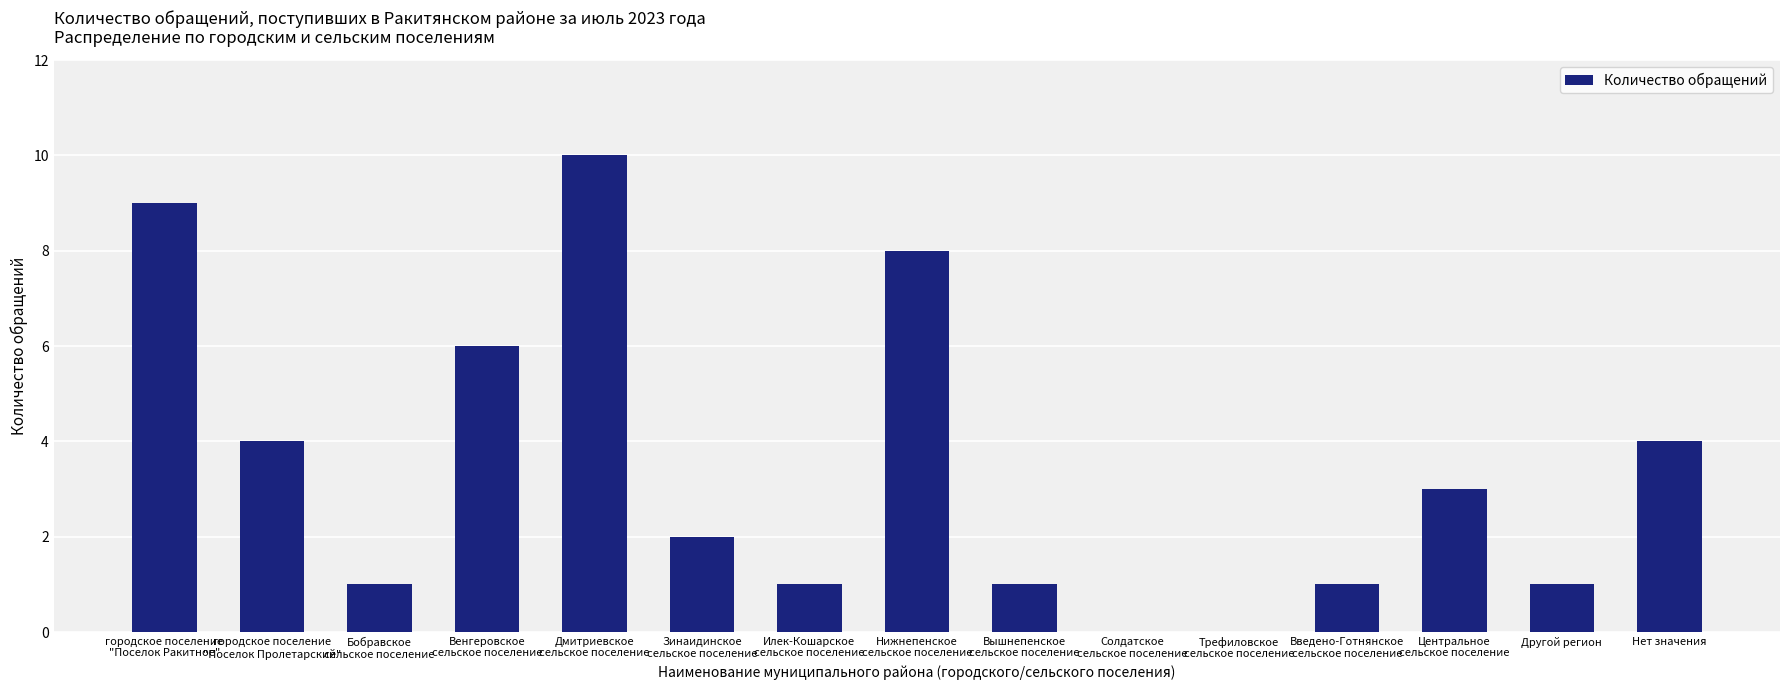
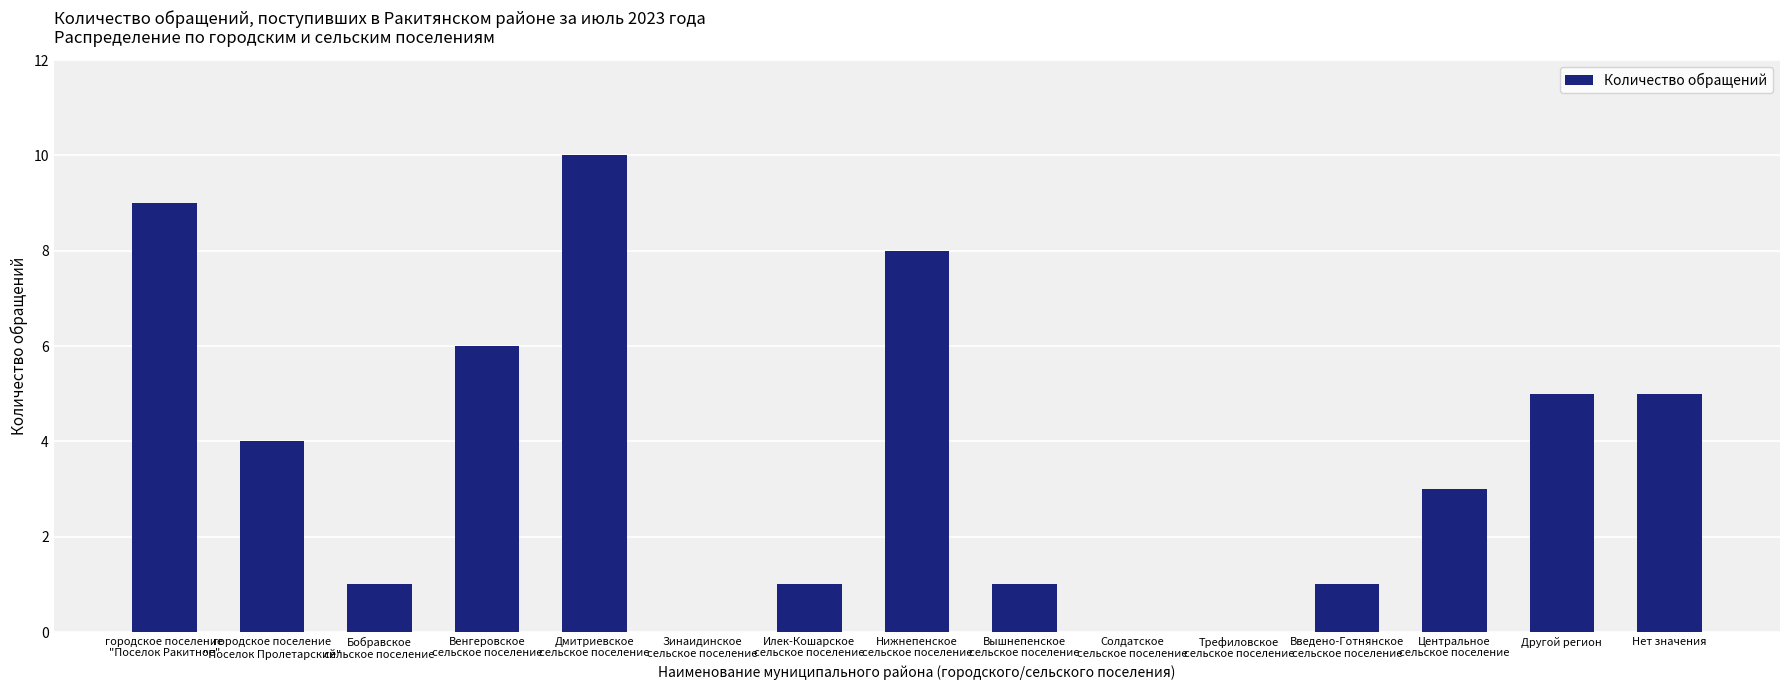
  {
    "городское поселение \"Поселок Пролетарский\"": 4,
    "Венгеровское сельское поселение": 6,
    "Дмитриевское сельское поселение": 10,
-   "Зинаидинское сельское поселение": 2,
+   "Зинаидинское сельское поселение": 0,
    "Илек-Кошарское сельское поселение": 1,
    "Нижнепенское сельское поселение": 8,
    "Вышнепенское сельское поселение": 1,
    "Солдатское сельское поселение": 0,
    "Трефиловское сельское поселение": 0,
    "Введено-Готнянское сельское поселение": 1,
    "Центральное сельское поселение": 3,
-   "Другой регион": 1,
-   "Нет значения": 4
+   "Другой регион": 5,
+   "Нет значения": 5
  }
